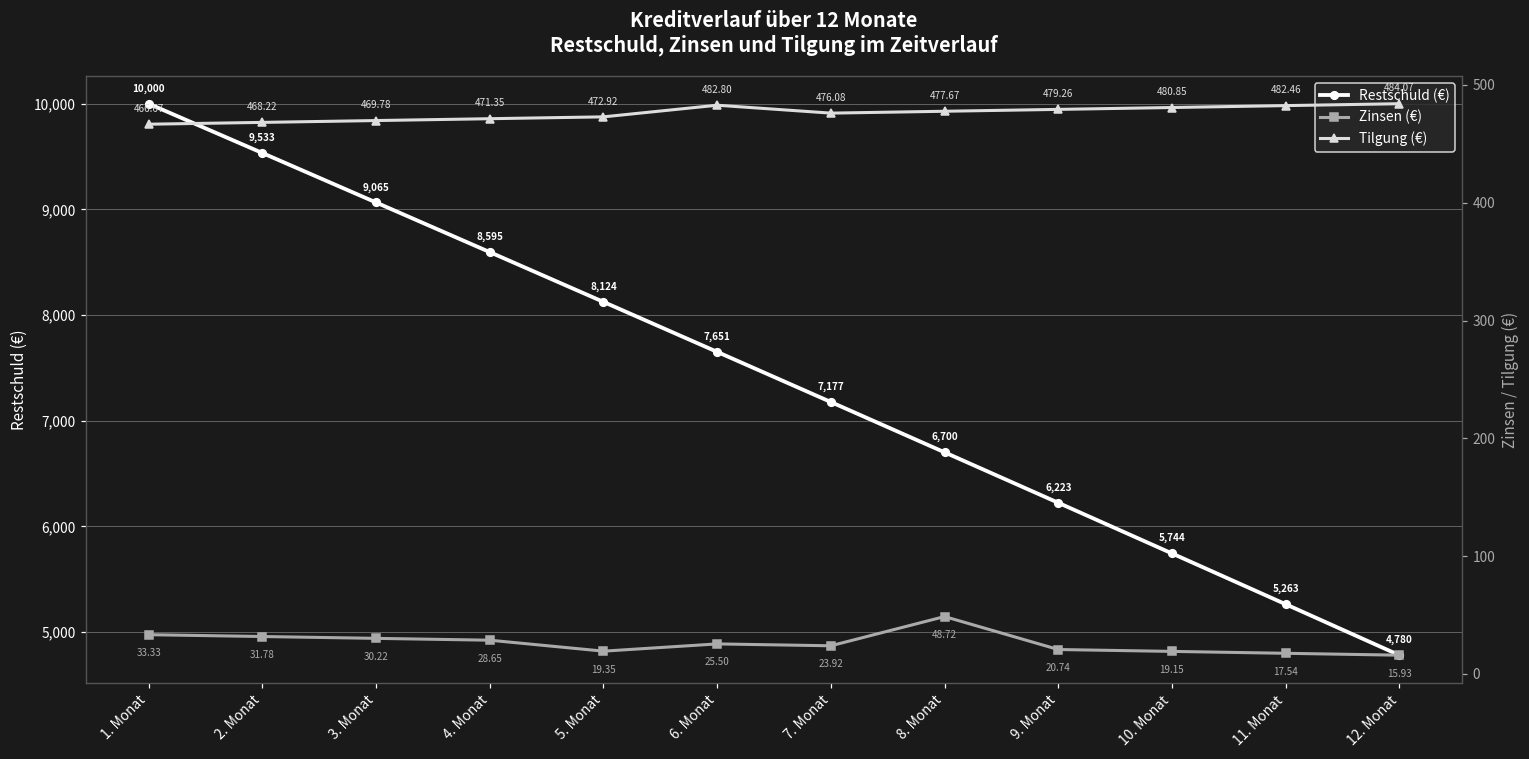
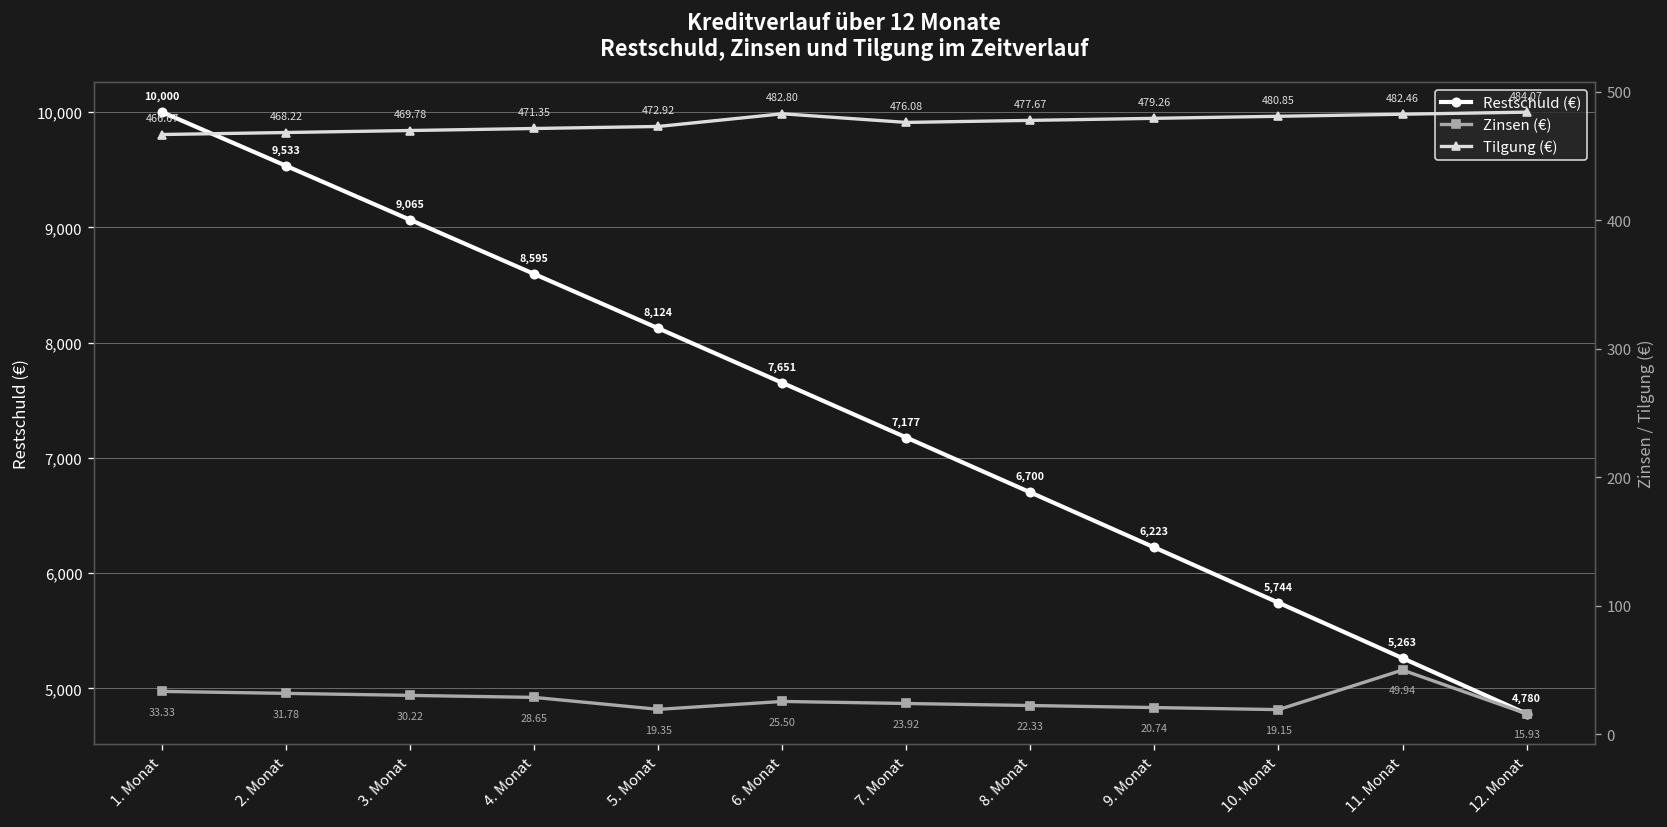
  {
    "Zinsen (€)": {
      "1. Monat": 33.33,
      "2. Monat": 31.78,
      "3. Monat": 30.22,
      "4. Monat": 28.65,
      "5. Monat": 19.35,
      "6. Monat": 25.50,
      "7. Monat": 23.92,
-     "8. Monat": 48.72,
+     "8. Monat": 22.33,
      "9. Monat": 20.74,
      "10. Monat": 19.15,
-     "11. Monat": 17.54,
+     "11. Monat": 49.94,
      "12. Monat": 15.93
    }
  }
